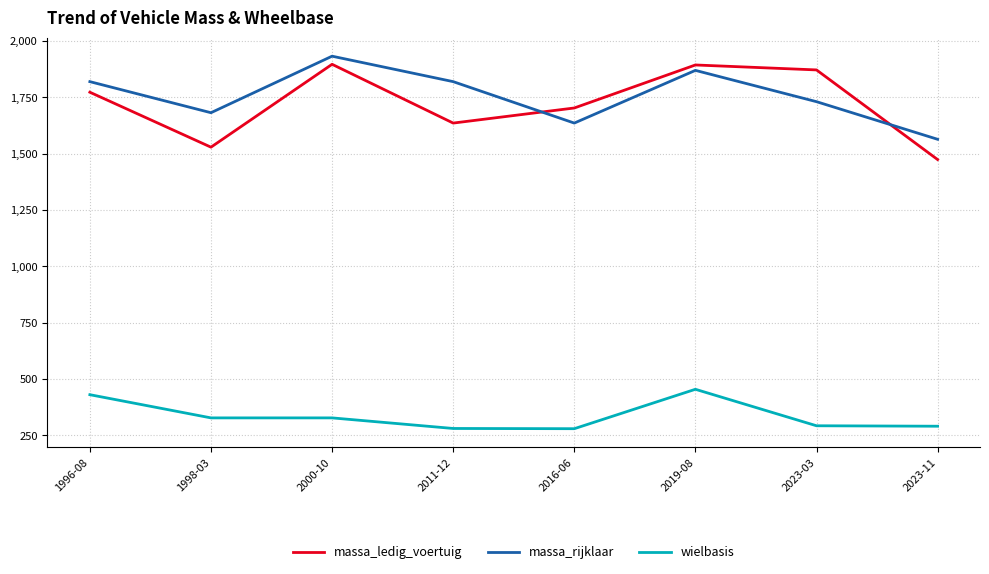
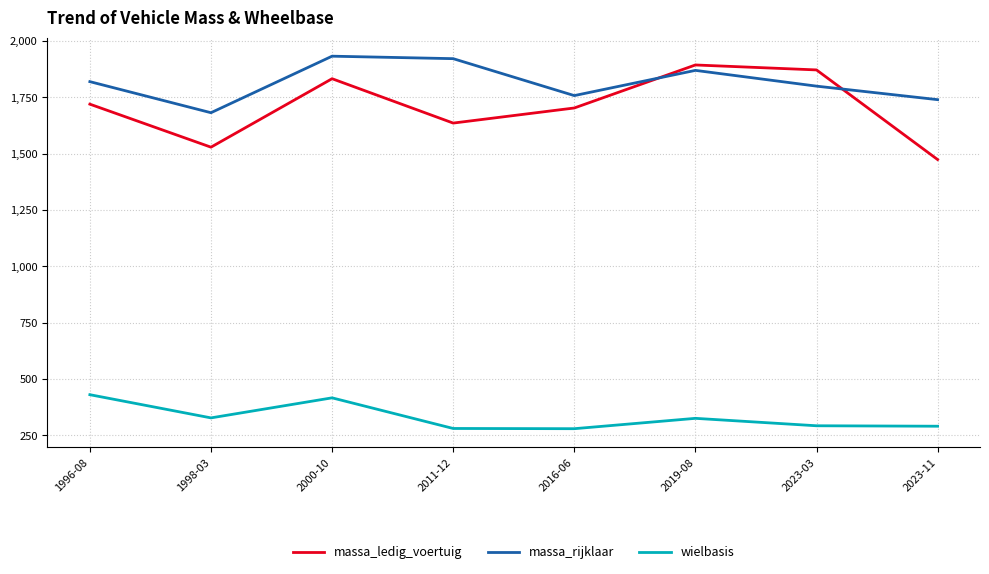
  {
    "massa_ledig_voertuig": {
-     "1996-08": "1,770",
+     "1996-08": "1,720",
      "1998-03": "1,530",
-     "2000-10": "1,900",
+     "2000-10": "1,830",
      "2011-12": "1,640",
      "2016-06": "1,700",
      "2019-08": "1,890",
      "2023-03": "1,870",
      "2023-11": "1,470"
    },
    "massa_rijklaar": {
      "1996-08": "1,820",
      "1998-03": "1,680",
      "2000-10": "1,930",
-     "2011-12": "1,820",
-     "2016-06": "1,640",
+     "2011-12": "1,920",
+     "2016-06": "1,760",
      "2019-08": "1,870",
-     "2023-03": "1,730",
-     "2023-11": "1,560"
+     "2023-03": "1,800",
+     "2023-11": "1,740"
    },
    "wielbasis": {
      "1996-08": "430",
      "1998-03": "330",
-     "2000-10": "330",
+     "2000-10": "420",
      "2011-12": "280",
      "2016-06": "280",
-     "2019-08": "450",
+     "2019-08": "330",
      "2023-03": "290",
      "2023-11": "290"
    }
  }
